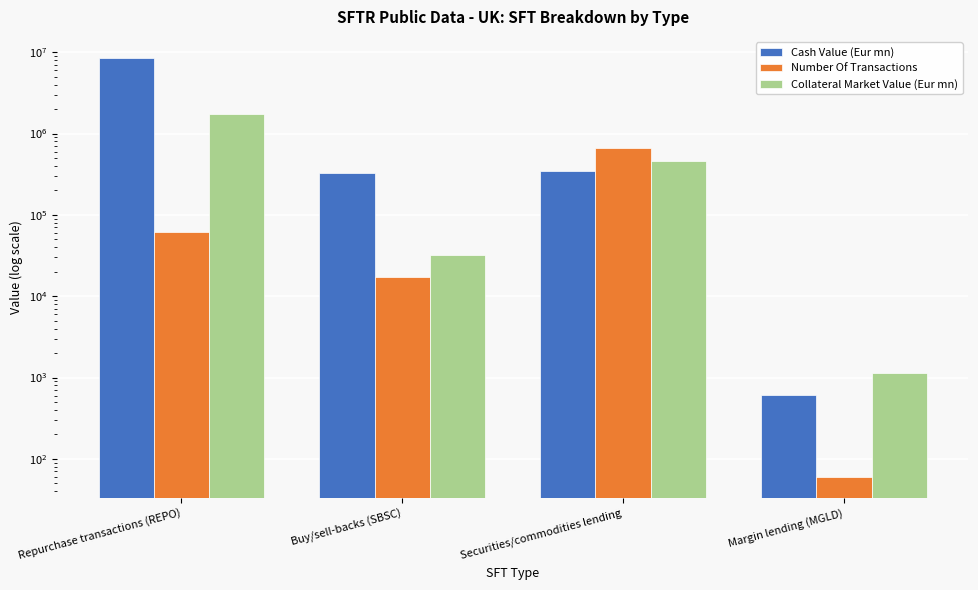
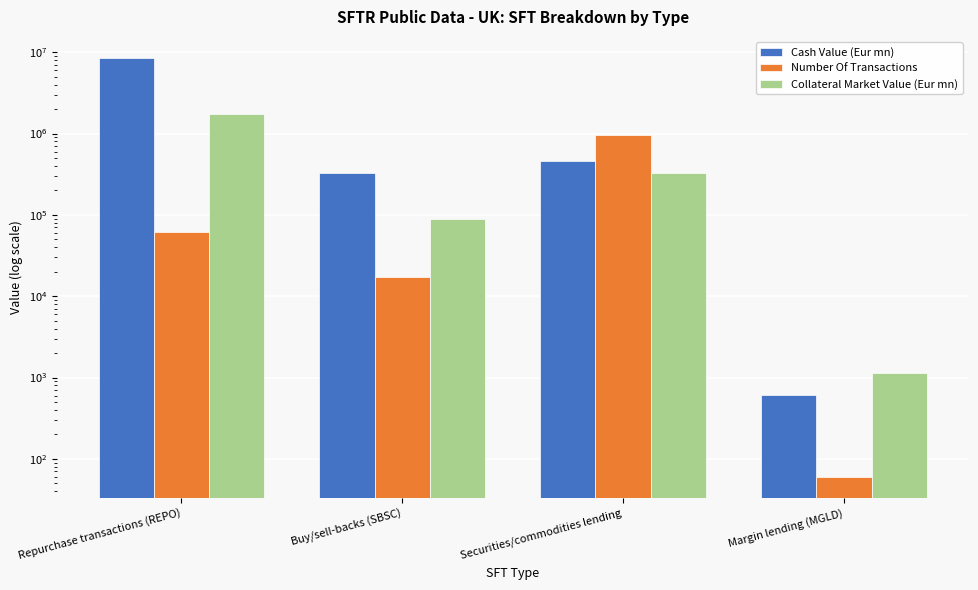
  {
    "Cash Value (Eur mn)": {
      "Repurchase transactions (REPO)": 9000000,
      "Buy/sell-backs (SBSC)": 330000,
-     "Securities/commodities lending": 350000,
+     "Securities/commodities lending": 500000,
      "Margin lending (MGLD)": 600
    },
    "Number Of Transactions": {
      "Repurchase transactions (REPO)": 60000,
      "Buy/sell-backs (SBSC)": 17000,
-     "Securities/commodities lending": 700000,
+     "Securities/commodities lending": 1000000,
      "Margin lending (MGLD)": 60
    },
    "Collateral Market Value (Eur mn)": {
      "Repurchase transactions (REPO)": 1700000,
-     "Buy/sell-backs (SBSC)": 32000,
-     "Securities/commodities lending": 500000,
+     "Buy/sell-backs (SBSC)": 90000,
+     "Securities/commodities lending": 330000,
      "Margin lending (MGLD)": 1100
    }
  }
